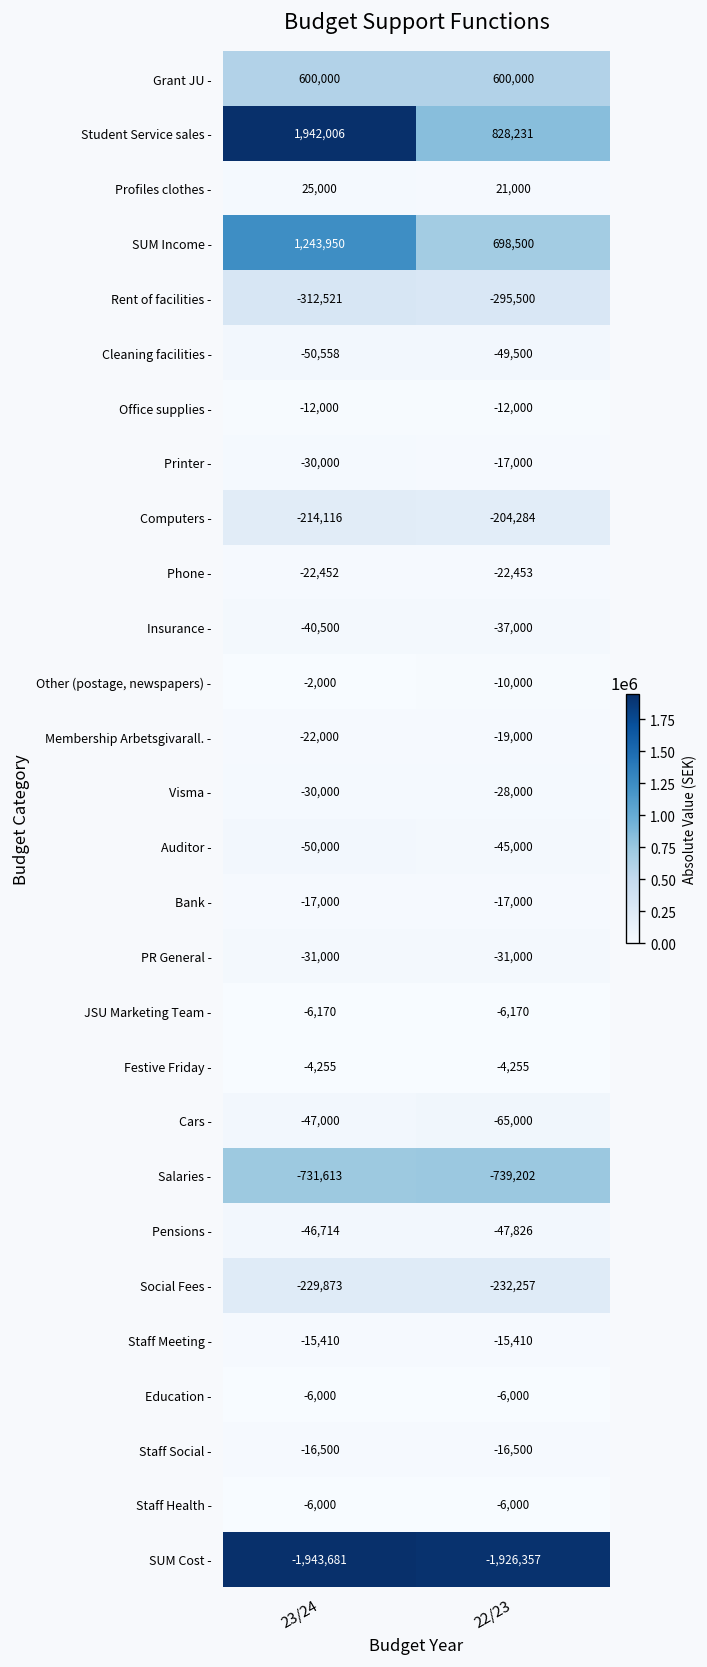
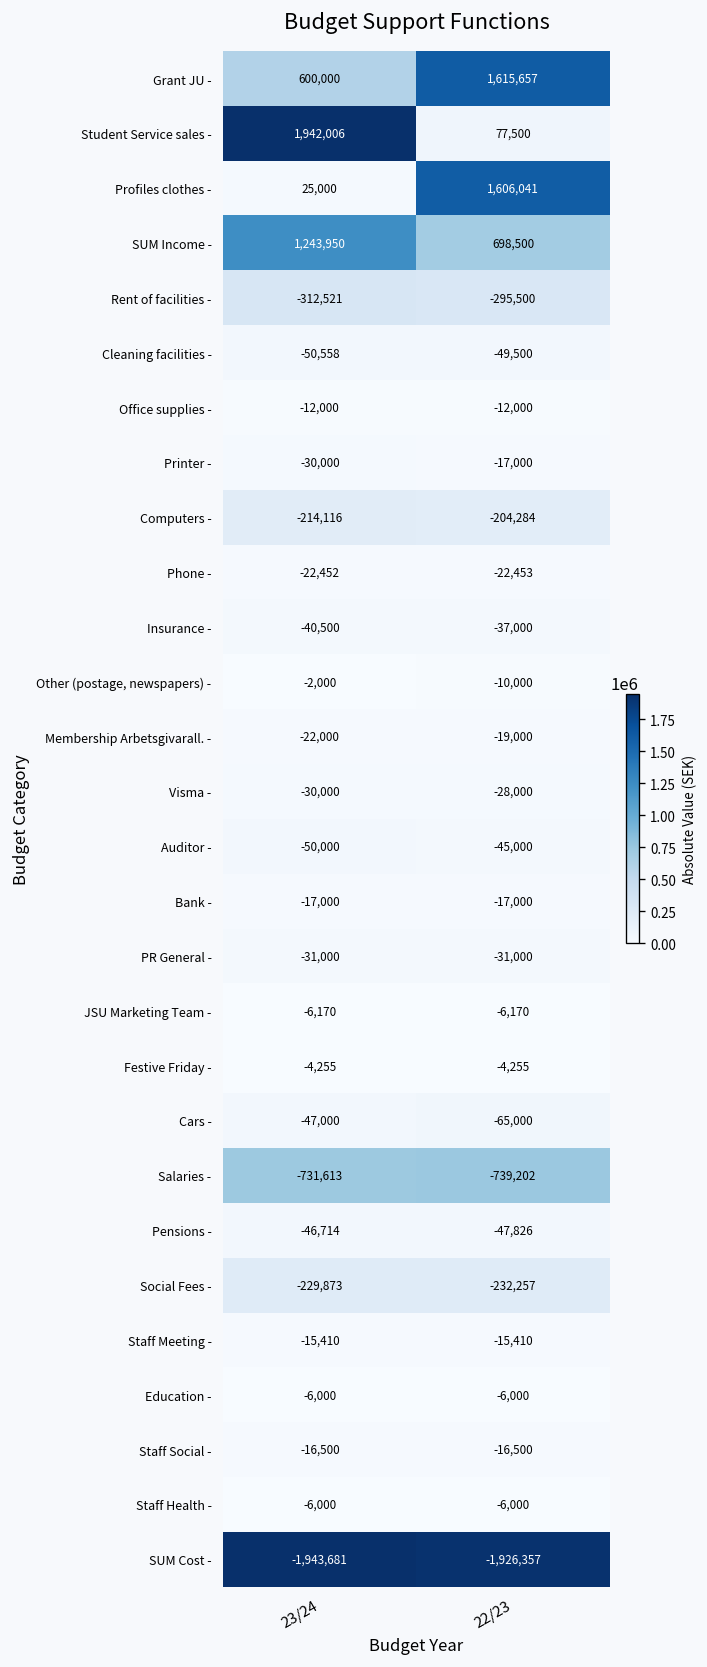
  {
    "Grant JU -": {
      "23/24": "600,000",
-     "22/23": "600,000"
+     "22/23": "1,615,657"
    },
    "Student Service sales -": {
      "23/24": "1,942,006",
-     "22/23": "828,231"
+     "22/23": "77,500"
    },
    "Profiles clothes -": {
      "23/24": "25,000",
-     "22/23": "21,000"
+     "22/23": "1,606,041"
    },
    "SUM Income -": {
      "23/24": "1,243,950",
      "22/23": "698,500"
    },
    "Rent of facilities -": {
      "23/24": "-312,521",
      "22/23": "-295,500"
    },
    "Cleaning facilities -": {
      "23/24": "-50,558",
      "22/23": "-49,500"
    },
    "Office supplies -": {
      "23/24": "-12,000",
      "22/23": "-12,000"
    },
    "Printer -": {
      "23/24": "-30,000",
      "22/23": "-17,000"
    },
    "Computers -": {
      "23/24": "-214,116",
      "22/23": "-204,284"
    },
    "Phone -": {
      "23/24": "-22,452",
      "22/23": "-22,453"
    },
    "Insurance -": {
      "23/24": "-40,500",
      "22/23": "-37,000"
    },
    "Other (postage, newspapers) -": {
      "23/24": "-2,000",
      "22/23": "-10,000"
    },
    "Membership Arbetsgivarall. -": {
      "23/24": "-22,000",
      "22/23": "-19,000"
    },
    "Visma -": {
      "23/24": "-30,000",
      "22/23": "-28,000"
    },
    "Auditor -": {
      "23/24": "-50,000",
      "22/23": "-45,000"
    },
    "Bank -": {
      "23/24": "-17,000",
      "22/23": "-17,000"
    },
    "PR General -": {
      "23/24": "-31,000",
      "22/23": "-31,000"
    },
    "JSU Marketing Team -": {
      "23/24": "-6,170",
      "22/23": "-6,170"
    },
    "Festive Friday -": {
      "23/24": "-4,255",
      "22/23": "-4,255"
    },
    "Cars -": {
      "23/24": "-47,000",
      "22/23": "-65,000"
    },
    "Salaries -": {
      "23/24": "-731,613",
      "22/23": "-739,202"
    },
    "Pensions -": {
      "23/24": "-46,714",
      "22/23": "-47,826"
    },
    "Social Fees -": {
      "23/24": "-229,873",
      "22/23": "-232,257"
    },
    "Staff Meeting -": {
      "23/24": "-15,410",
      "22/23": "-15,410"
    },
    "Education -": {
      "23/24": "-6,000",
      "22/23": "-6,000"
    },
    "Staff Social -": {
      "23/24": "-16,500",
      "22/23": "-16,500"
    },
    "Staff Health -": {
      "23/24": "-6,000",
      "22/23": "-6,000"
    },
    "SUM Cost -": {
      "23/24": "-1,943,681",
      "22/23": "-1,926,357"
    }
  }
